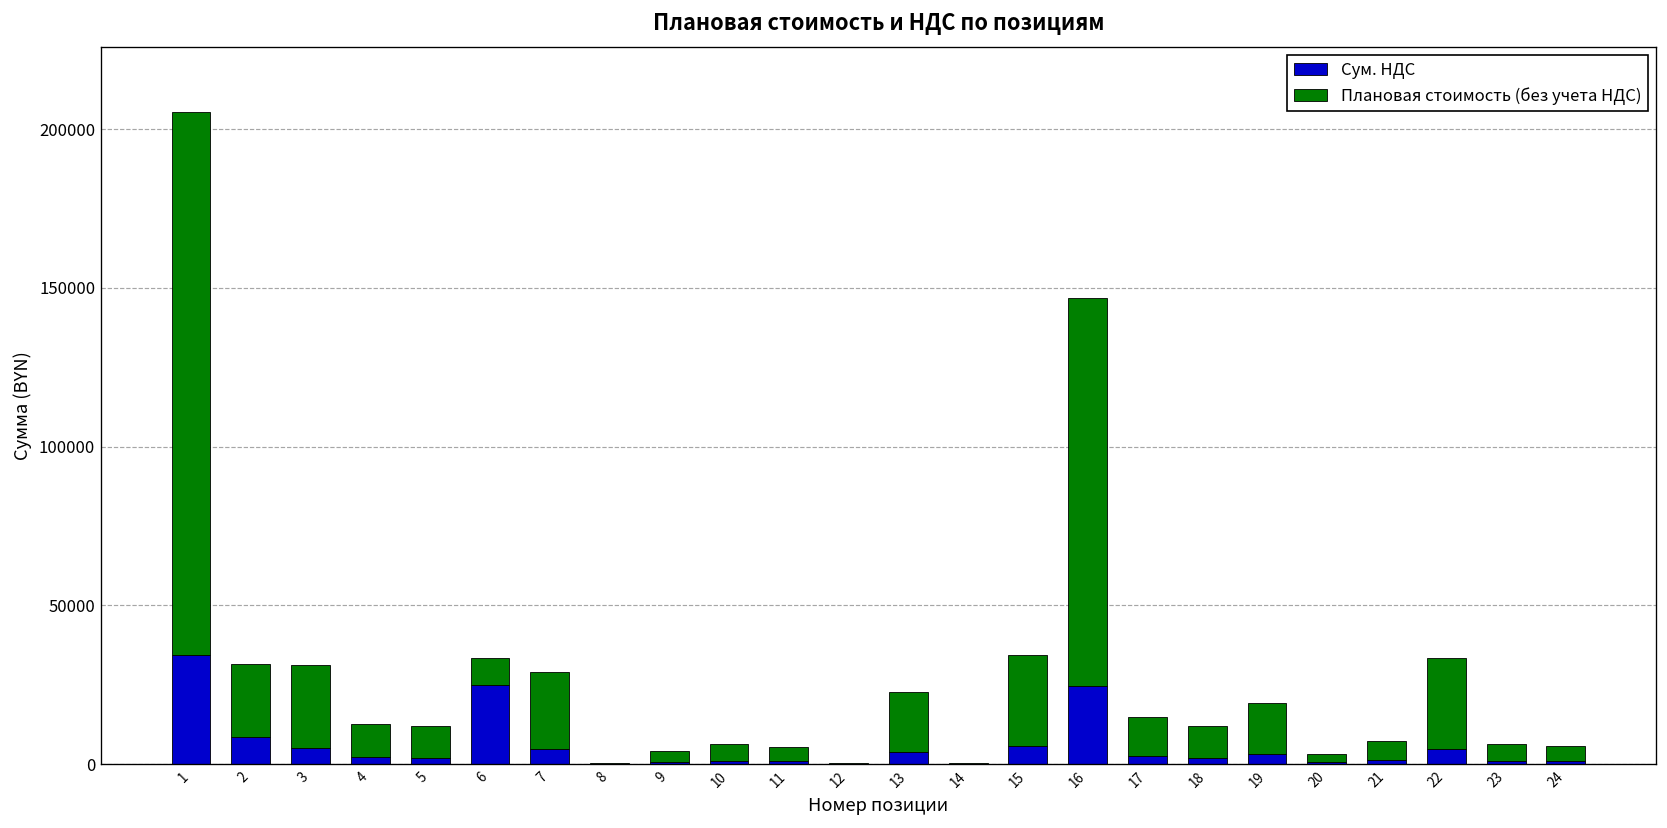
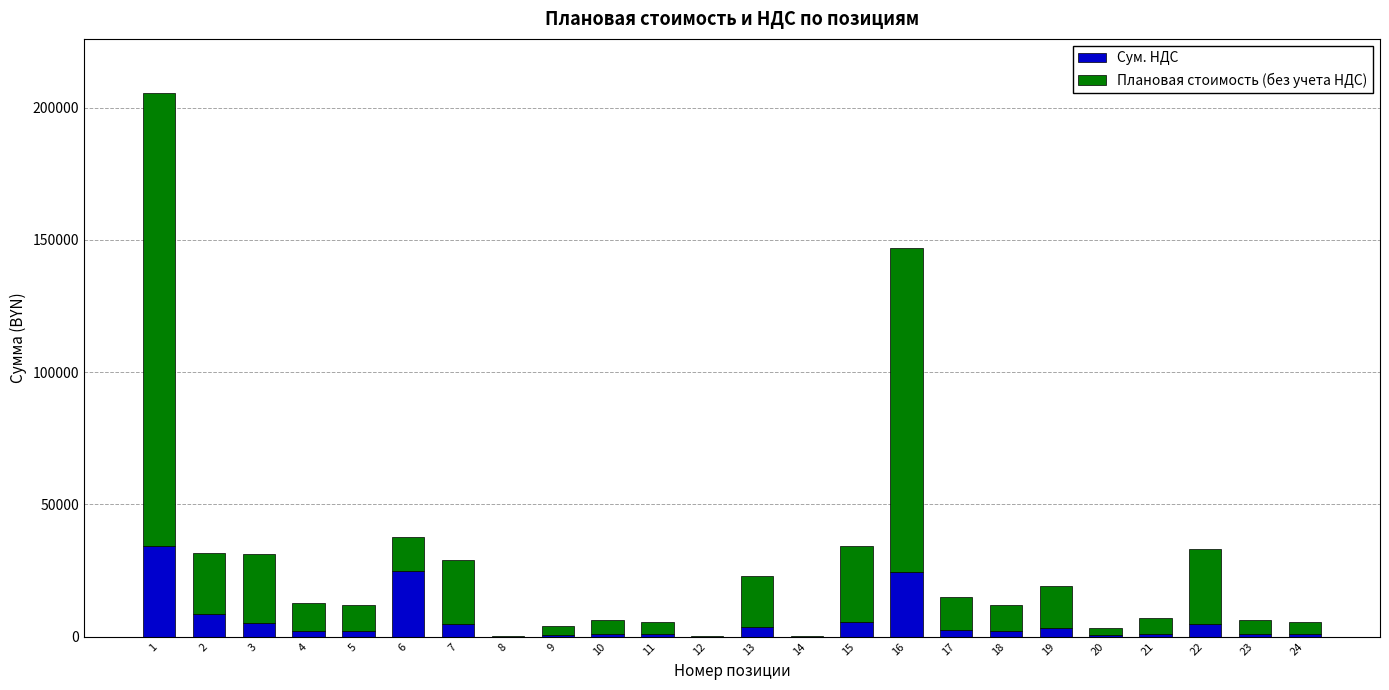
  {
    "Сум. НДС": {
      "1": 34000,
      "2": 9000,
      "3": 5000,
      "4": 2000,
      "5": 2000,
      "6": 25000,
      "7": 5000,
      "10": 1000,
      "13": 4000,
      "15": 6000,
      "16": 24000,
      "17": 2000,
      "18": 2000,
      "19": 3000,
      "21": 1000,
      "22": 5000,
      "23": 1000
    },
    "Плановая стоимость (без учета НДС)": {
      "1": 171000,
      "2": 23000,
      "3": 26000,
      "4": 11000,
      "5": 10000,
-     "6": 9000,
+     "6": 13000,
      "7": 24000,
      "9": 3000,
      "10": 5000,
      "11": 5000,
      "13": 19000,
      "15": 28000,
      "16": 122000,
      "17": 12000,
      "18": 10000,
      "19": 16000,
      "20": 3000,
      "21": 6000,
      "22": 29000,
      "23": 5000,
      "24": 5000
    }
  }
